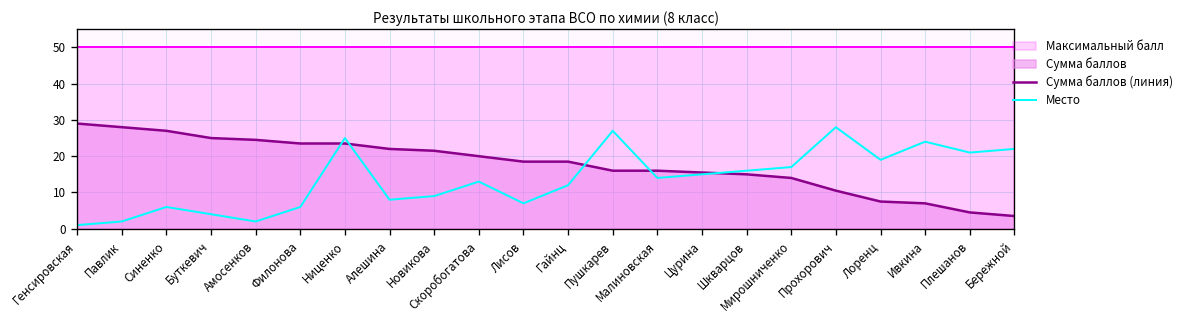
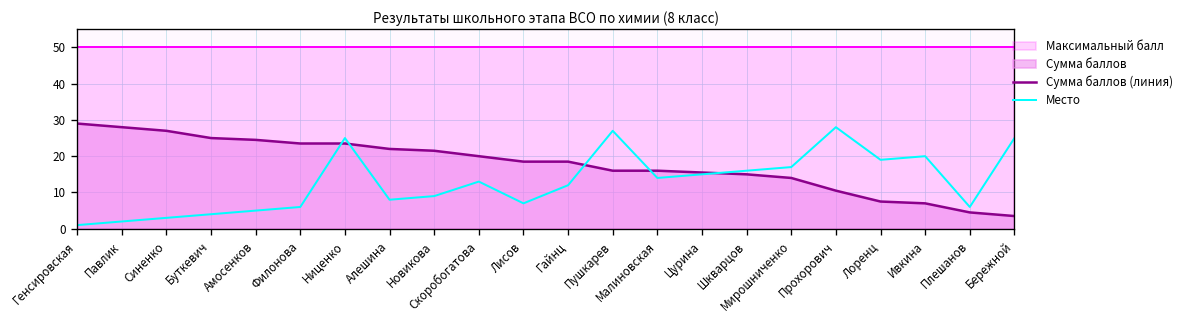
  {
    "Место": {
      "Генсировская": 1,
      "Павлик": 2,
-     "Синенко": 6,
+     "Синенко": 3,
      "Буткевич": 4,
-     "Амосенков": 2,
+     "Амосенков": 5,
      "Филонова": 6,
      "Ниценко": 25,
      "Алешина": 8,
      "Новикова": 9,
      "Скоробогатова": 13,
      "Лисов": 7,
      "Гайнц": 12,
      "Пушкарев": 27,
      "Малиновская": 14,
      "Шкварцов": 16,
      "Мирошниченко": 17,
      "Прохорович": 28,
      "Лоренц": 19,
-     "Ивкина": 24,
-     "Плешанов": 21,
-     "Бережной": 22
+     "Ивкина": 20,
+     "Плешанов": 6,
+     "Бережной": 25
    }
  }
